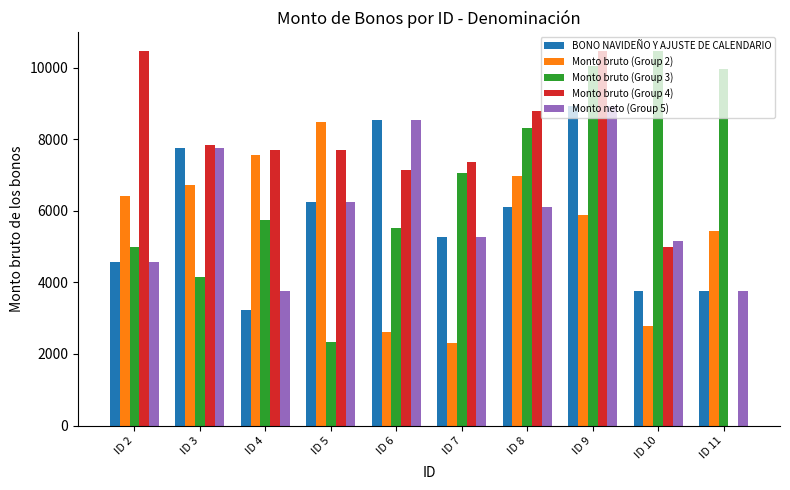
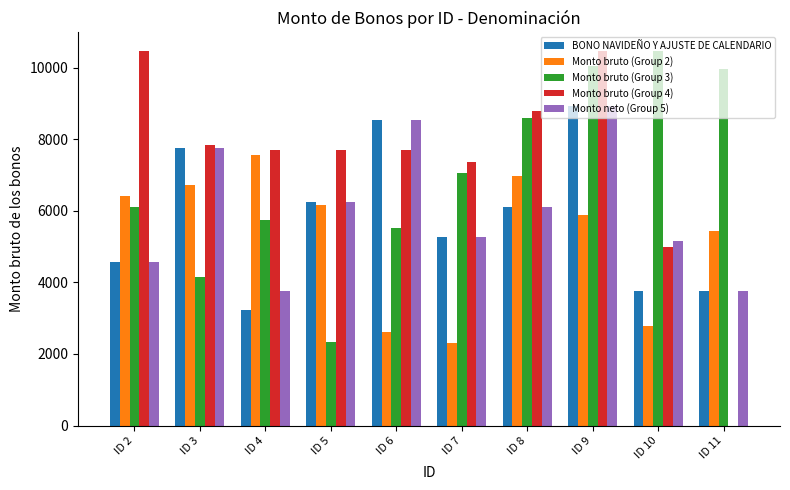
  {
    "BONO NAVIDEÑO Y AJUSTE DE CALENDARIO": {
      "ID 2": 4600,
      "ID 3": 7800,
      "ID 4": 3200,
      "ID 5": 6300,
      "ID 6": 8500,
      "ID 7": 5300,
      "ID 8": 6100,
      "ID 10": 3800,
      "ID 11": 3800
    },
    "Monto bruto (Group 2)": {
      "ID 2": 6400,
      "ID 3": 6700,
      "ID 4": 7600,
-     "ID 5": 8500,
+     "ID 5": 6200,
      "ID 6": 2600,
      "ID 7": 2300,
      "ID 8": 7000,
      "ID 9": 5900,
      "ID 10": 2800,
      "ID 11": 5400
    },
    "Monto bruto (Group 3)": {
-     "ID 2": 5000,
+     "ID 2": 6100,
      "ID 3": 4100,
      "ID 4": 5800,
      "ID 5": 2300,
      "ID 6": 5500,
      "ID 7": 7000,
-     "ID 8": 8300
+     "ID 8": 8600
    },
    "Monto bruto (Group 4)": {
      "ID 2": 10500,
      "ID 3": 7800,
      "ID 4": 7700,
      "ID 5": 7700,
-     "ID 6": 7100,
+     "ID 6": 7700,
      "ID 7": 7400,
      "ID 8": 8800,
      "ID 10": 5000,
      "ID 11": 0
    },
    "Monto neto (Group 5)": {
      "ID 2": 4600,
      "ID 3": 7800,
      "ID 4": 3800,
      "ID 5": 6300,
      "ID 6": 8500,
      "ID 7": 5300,
      "ID 8": 6100,
      "ID 10": 5200,
      "ID 11": 3800
    }
  }
